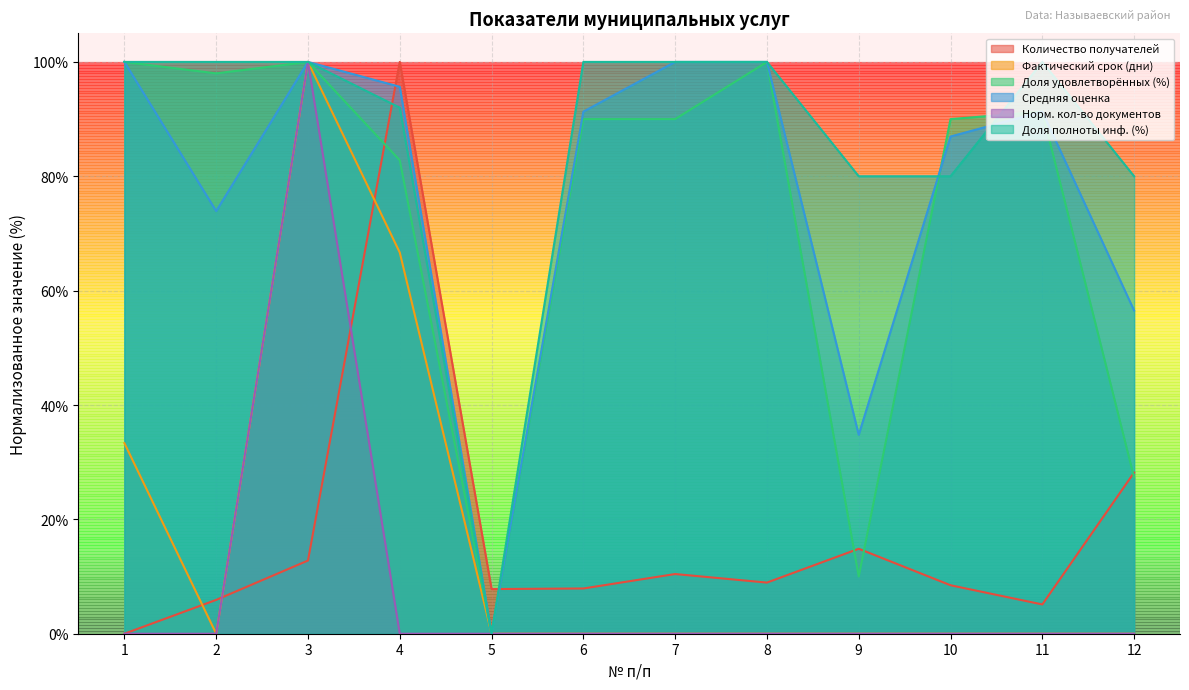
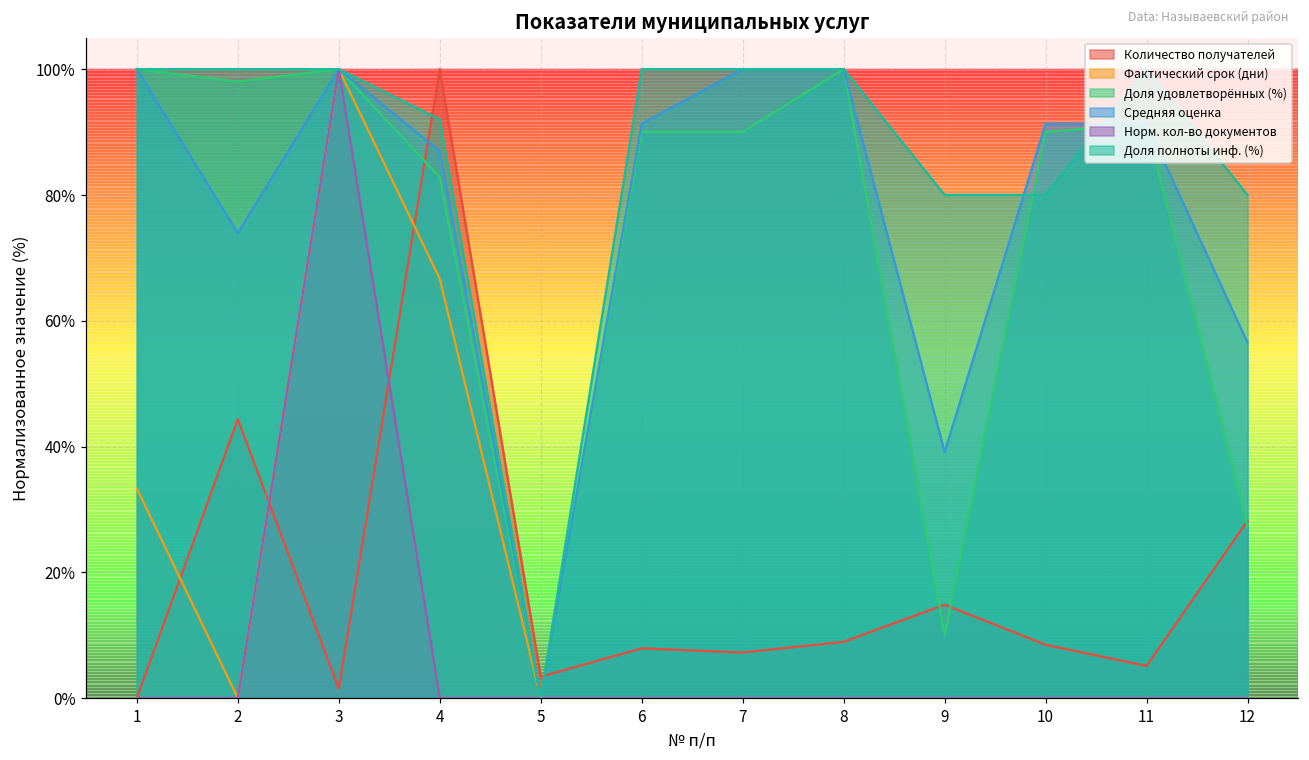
  {
    "Количество получателей": {
-     "2": "6%",
-     "3": "13%",
+     "2": "44%",
+     "3": "1%",
      "4": "100%",
-     "5": "8%",
+     "5": "3%",
      "6": "8%",
-     "7": "10%",
+     "7": "7%",
      "8": "9%",
      "9": "15%",
      "10": "8%",
      "11": "5%",
      "12": "28%"
    },
    "Фактический срок (дни)": {
      "1": "33%",
      "4": "67%"
    },
    "Средняя оценка": {
      "2": "74%",
-     "4": "96%",
+     "4": "87%",
      "6": "91%",
-     "9": "35%",
-     "10": "87%",
+     "9": "39%",
+     "10": "91%",
      "12": "57%"
    },
    "Норм. кол-во документов": {
      "4": "0%"
    }
  }
